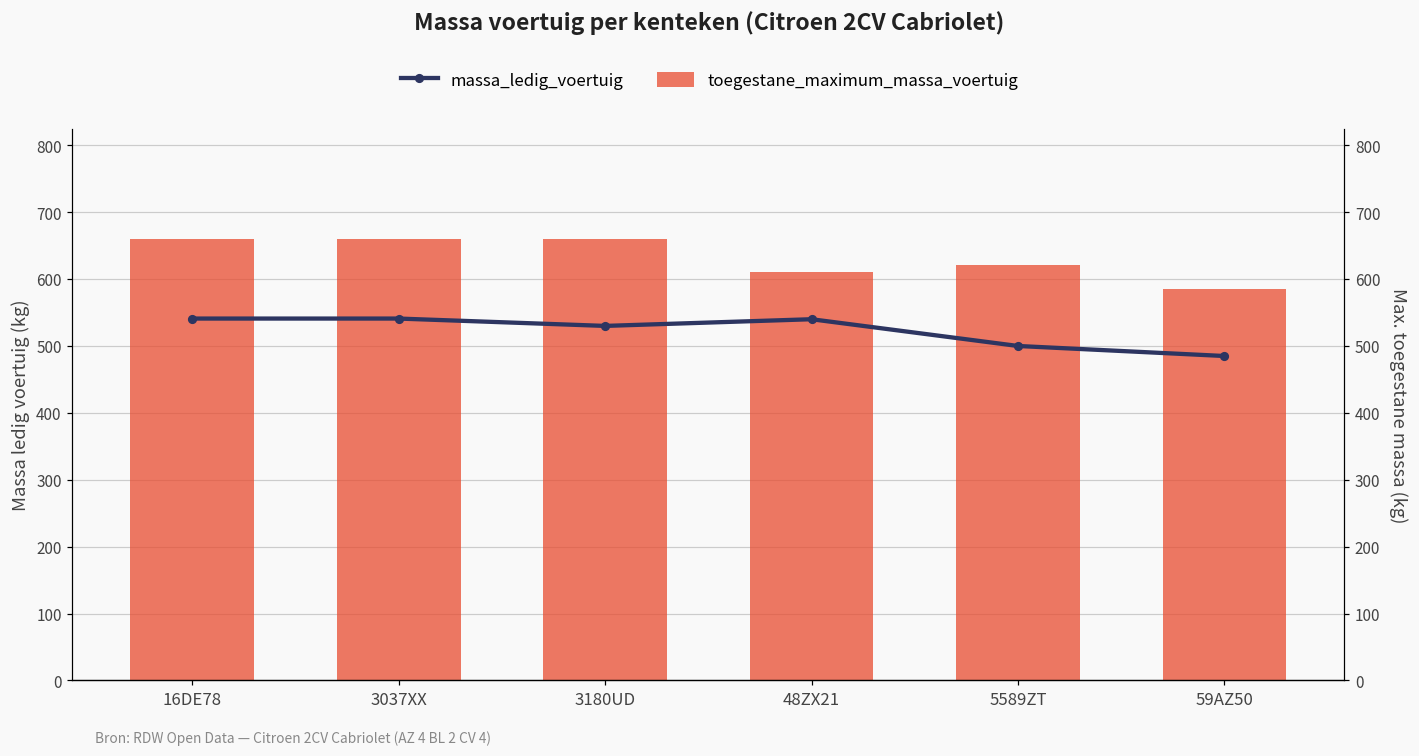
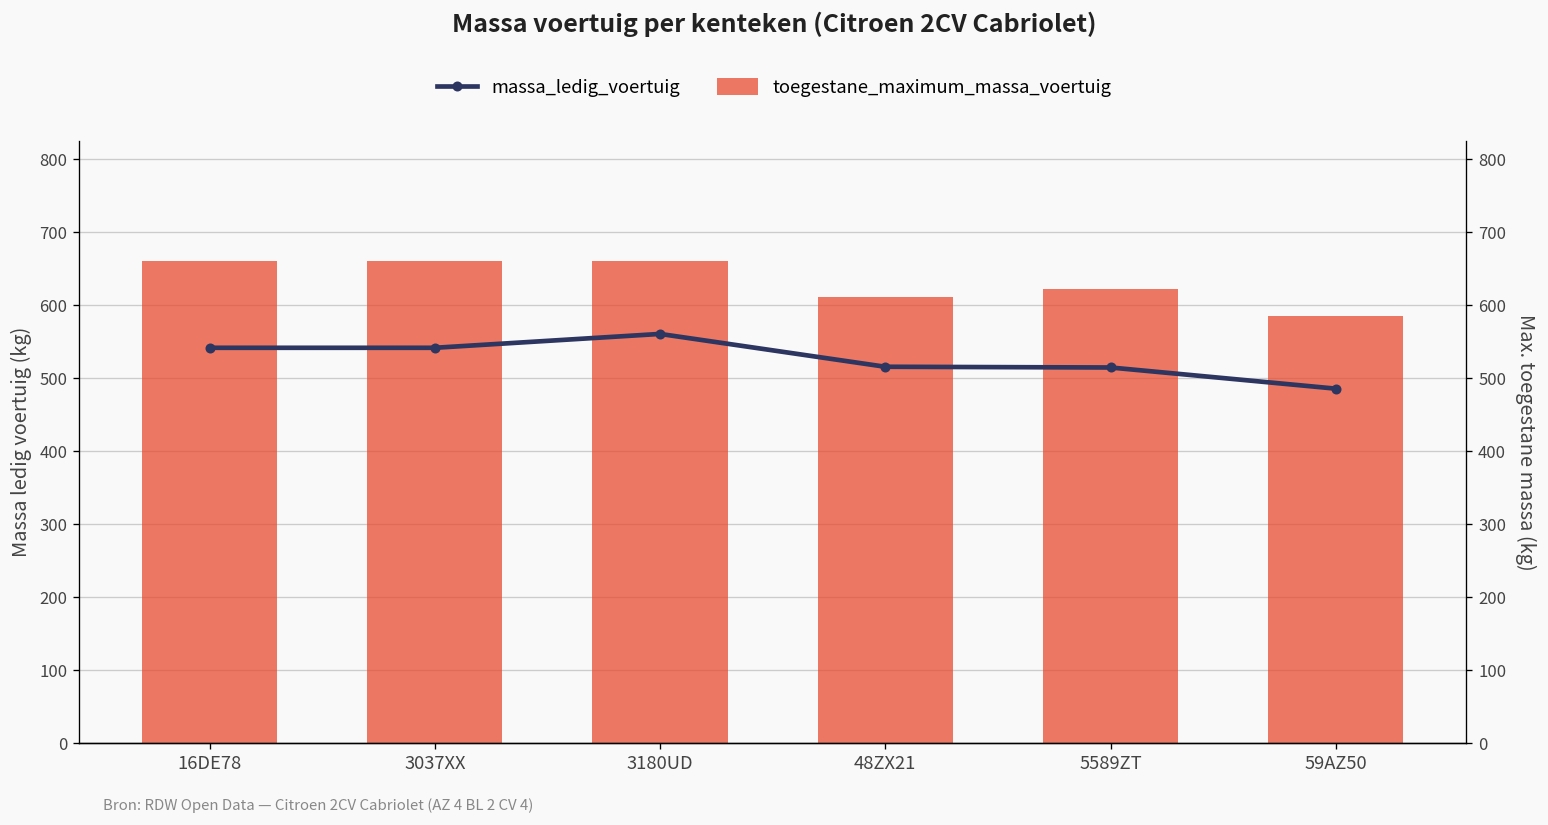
  {
    "massa_ledig_voertuig": {
      "16DE78": 540,
      "3037XX": 540,
-     "3180UD": 530,
-     "48ZX21": 540,
-     "5589ZT": 500,
+     "3180UD": 560,
+     "48ZX21": 520,
+     "5589ZT": 510,
      "59AZ50": 490
    },
    "toegestane_maximum_massa_voertuig": {
      "16DE78": 660,
      "3037XX": 660,
      "3180UD": 660,
      "48ZX21": 610,
      "5589ZT": 620,
      "59AZ50": 590
    }
  }
